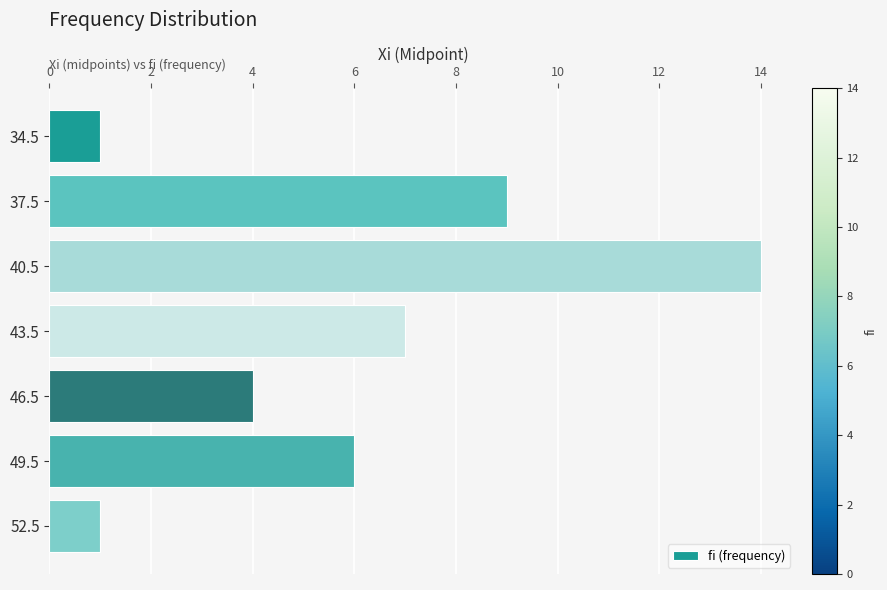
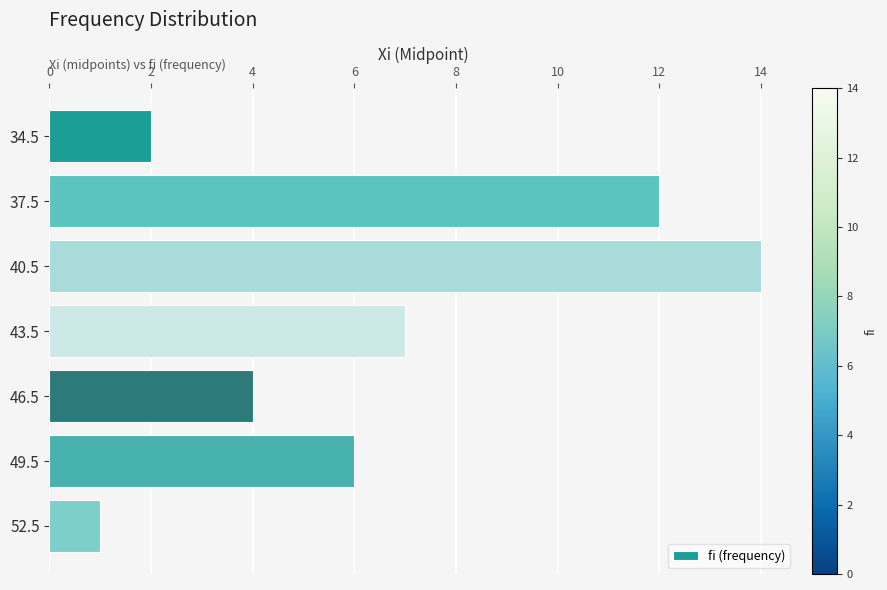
  {
-   "34.5": 1,
-   "37.5": 9,
+   "34.5": 2,
+   "37.5": 12,
    "40.5": 14,
    "43.5": 7,
    "46.5": 4,
    "49.5": 6,
    "52.5": 1
  }
